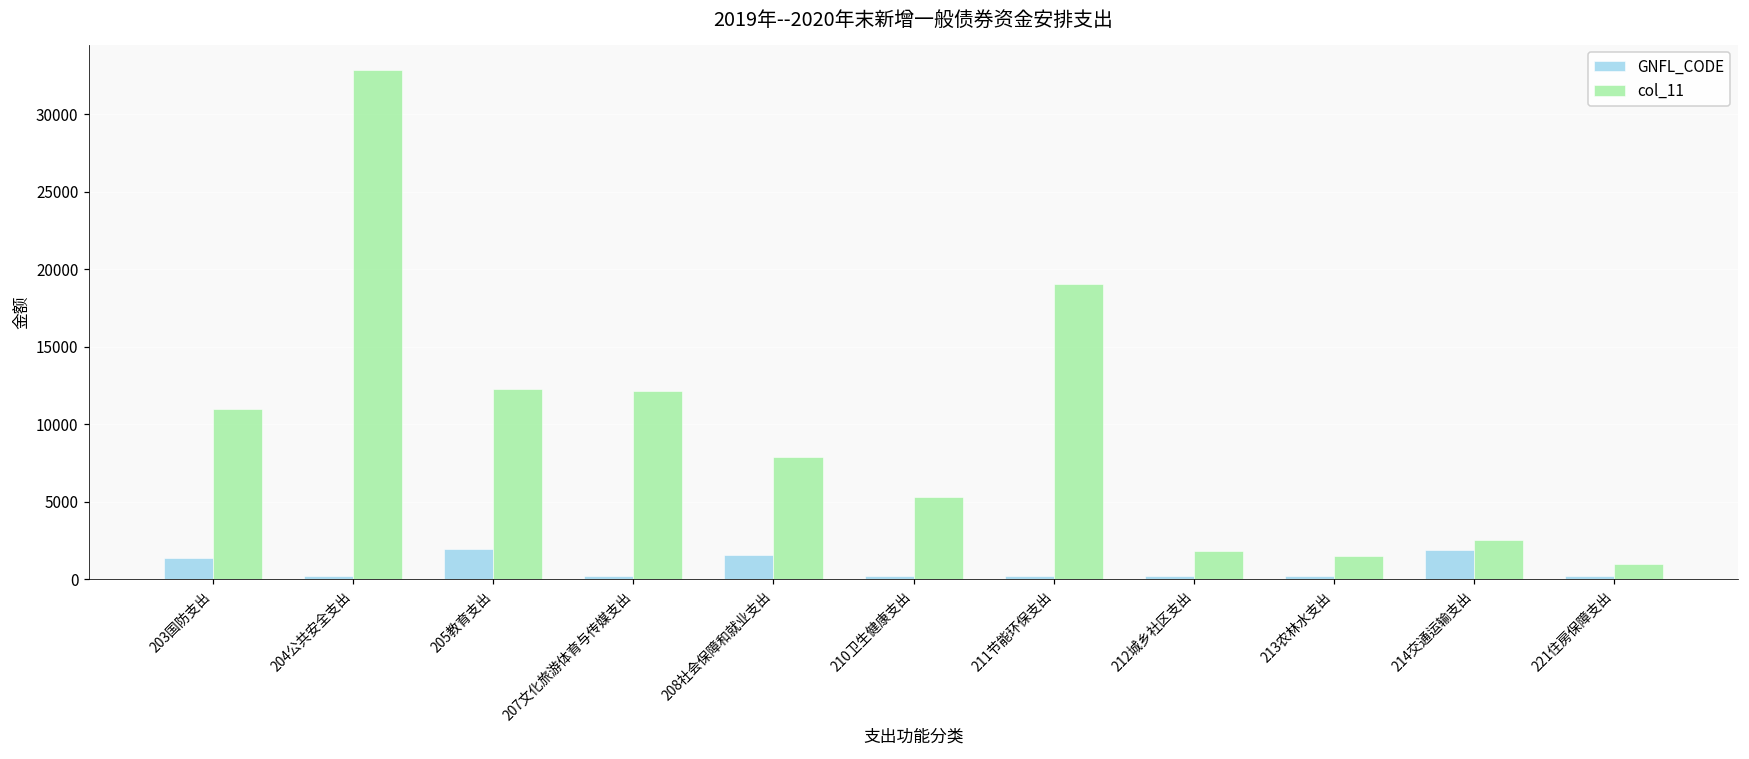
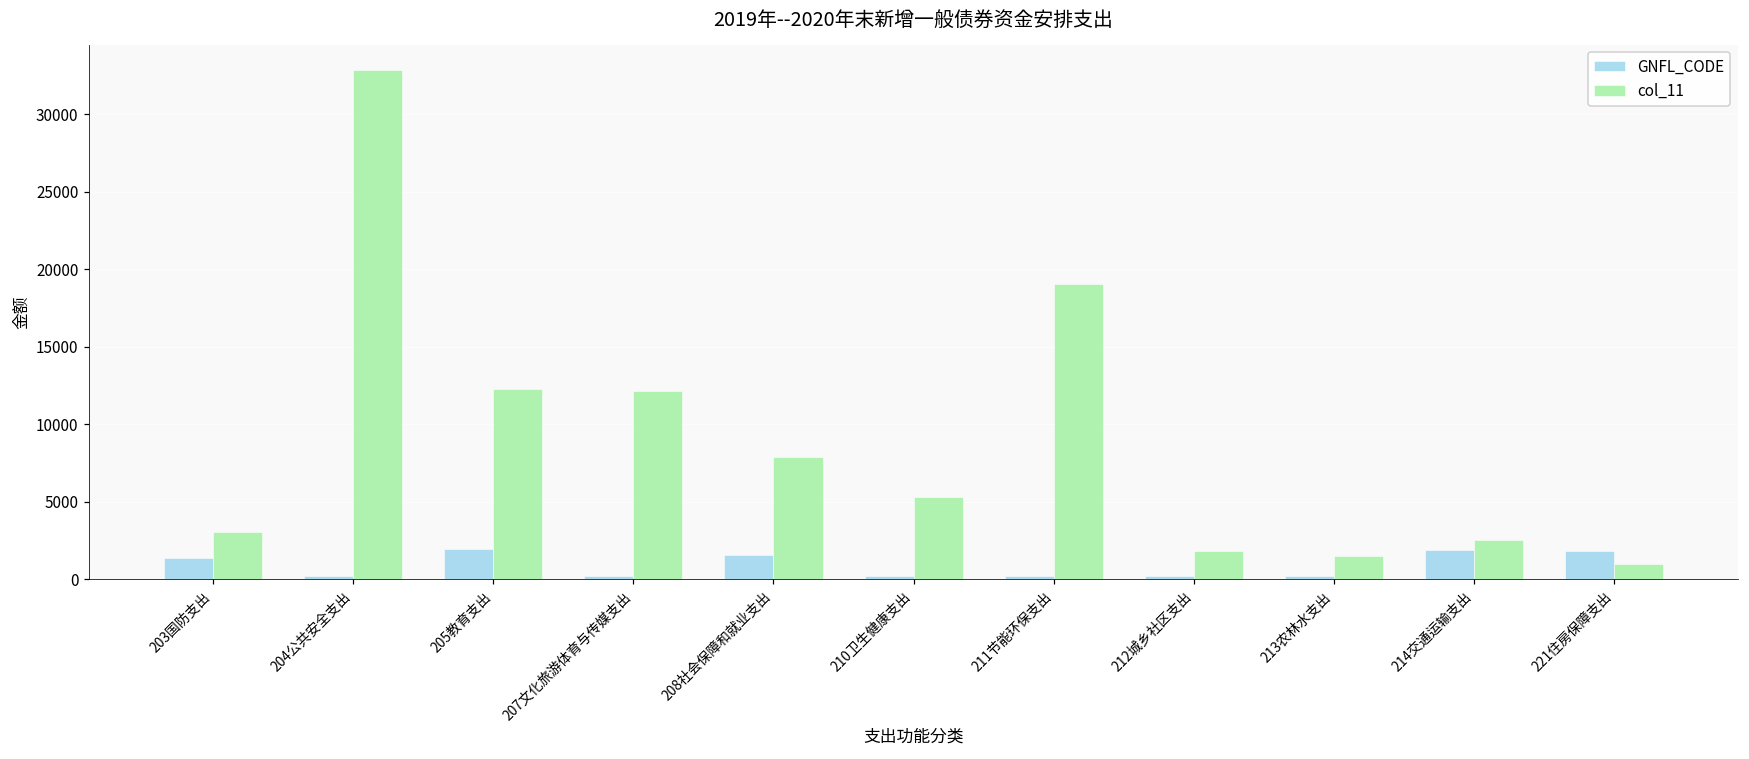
  {
    "GNFL_CODE": {
      "203国防支出": 1300,
      "204公共安全支出": 200,
      "205教育支出": 2000,
      "207文化旅游体育与传媒支出": 200,
      "208社会保障和就业支出": 1600,
      "210卫生健康支出": 200,
      "211节能环保支出": 200,
      "212城乡社区支出": 200,
      "213农林水支出": 200,
      "214交通运输支出": 1900,
-     "221住房保障支出": 200
+     "221住房保障支出": 1800
    },
    "col_11": {
-     "203国防支出": 11000,
+     "203国防支出": 3000,
      "204公共安全支出": 32900,
      "205教育支出": 12300,
      "207文化旅游体育与传媒支出": 12100,
      "208社会保障和就业支出": 7900,
      "210卫生健康支出": 5300,
      "211节能环保支出": 19100,
      "212城乡社区支出": 1800,
      "213农林水支出": 1500,
      "214交通运输支出": 2500,
      "221住房保障支出": 1000
    }
  }
